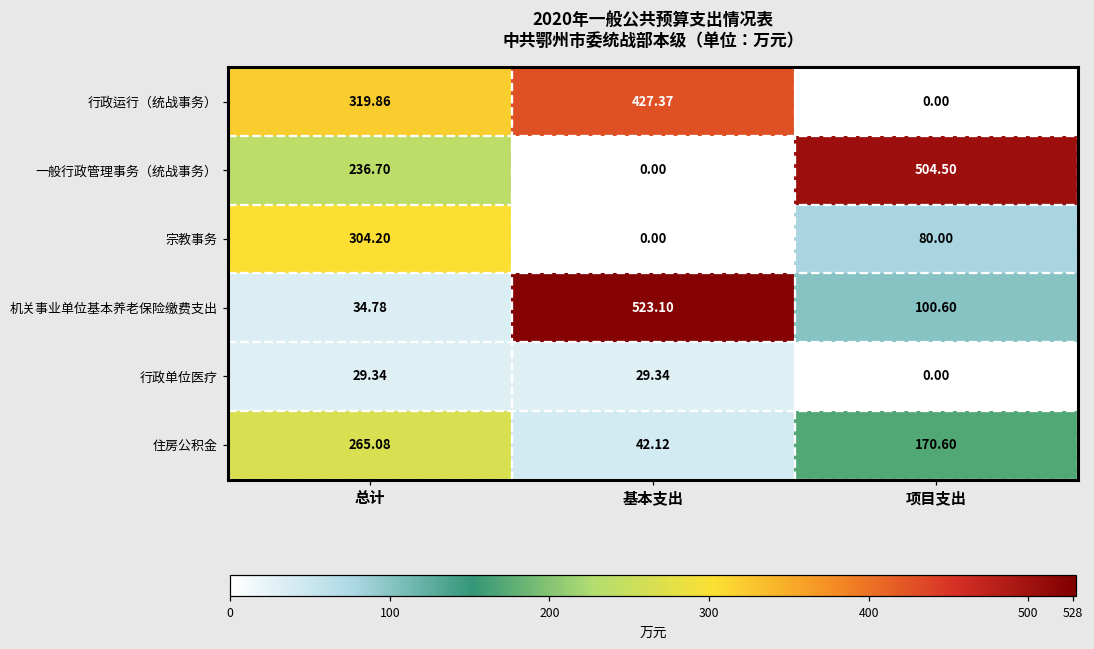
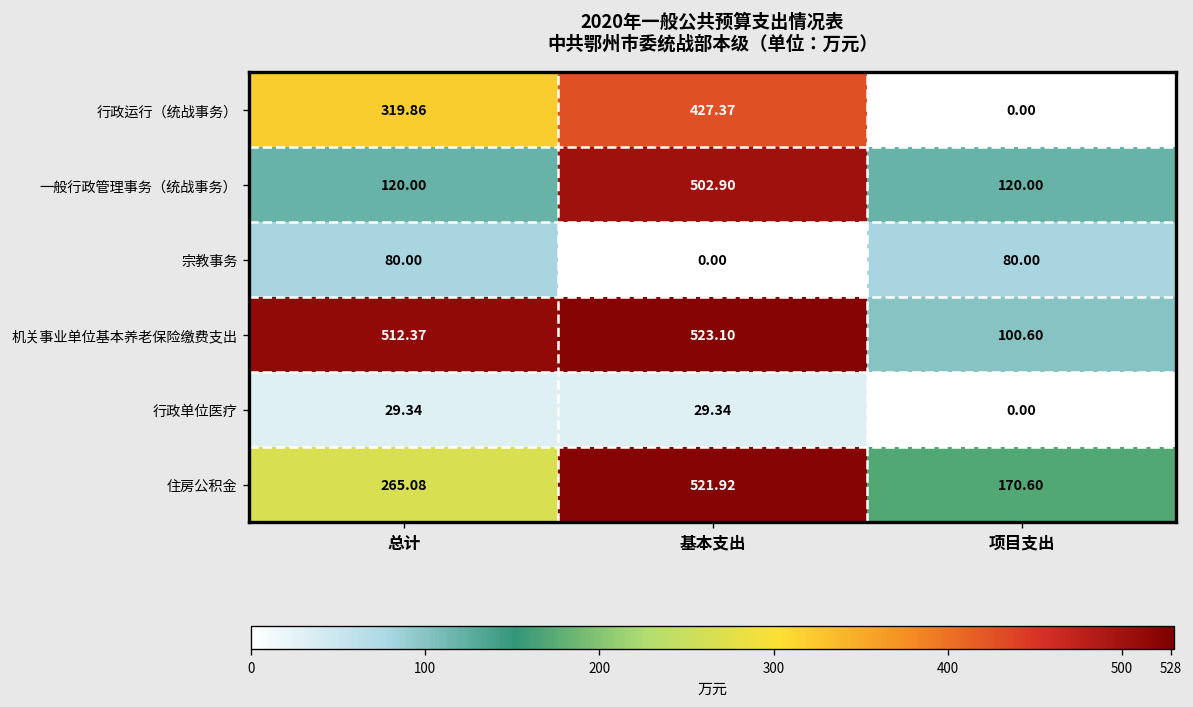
  {
    "行政运行（统战事务）": {
      "总计": 319.86,
      "基本支出": 427.37,
      "项目支出": 0.00
    },
    "一般行政管理事务（统战事务）": {
-     "总计": 236.70,
-     "基本支出": 0.00,
-     "项目支出": 504.50
+     "总计": 120.00,
+     "基本支出": 502.90,
+     "项目支出": 120.00
    },
    "宗教事务": {
-     "总计": 304.20,
+     "总计": 80.00,
      "基本支出": 0.00,
      "项目支出": 80.00
    },
    "机关事业单位基本养老保险缴费支出": {
-     "总计": 34.78,
+     "总计": 512.37,
      "基本支出": 523.10,
      "项目支出": 100.60
    },
    "行政单位医疗": {
      "总计": 29.34,
      "基本支出": 29.34,
      "项目支出": 0.00
    },
    "住房公积金": {
      "总计": 265.08,
-     "基本支出": 42.12,
+     "基本支出": 521.92,
      "项目支出": 170.60
    }
  }
